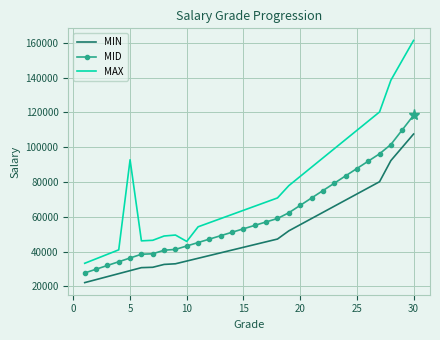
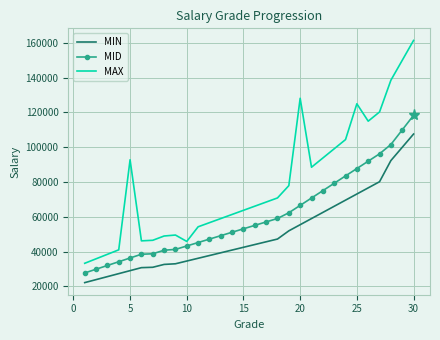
  {
    "MAX": {
      "5": 93000,
      "10": 46000,
      "15": 64000,
-     "20": 83000,
-     "25": 110000,
+     "20": 128000,
+     "25": 125000,
      "30": 161000
    }
  }
